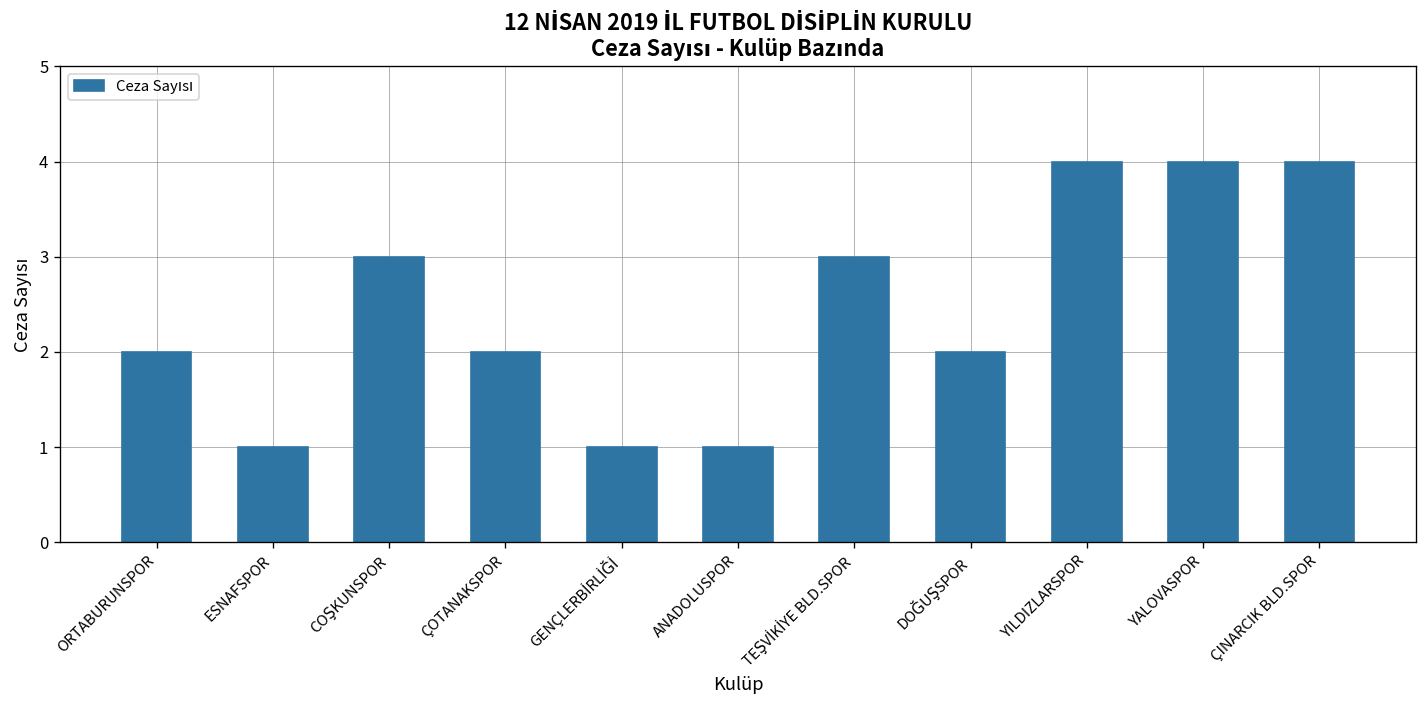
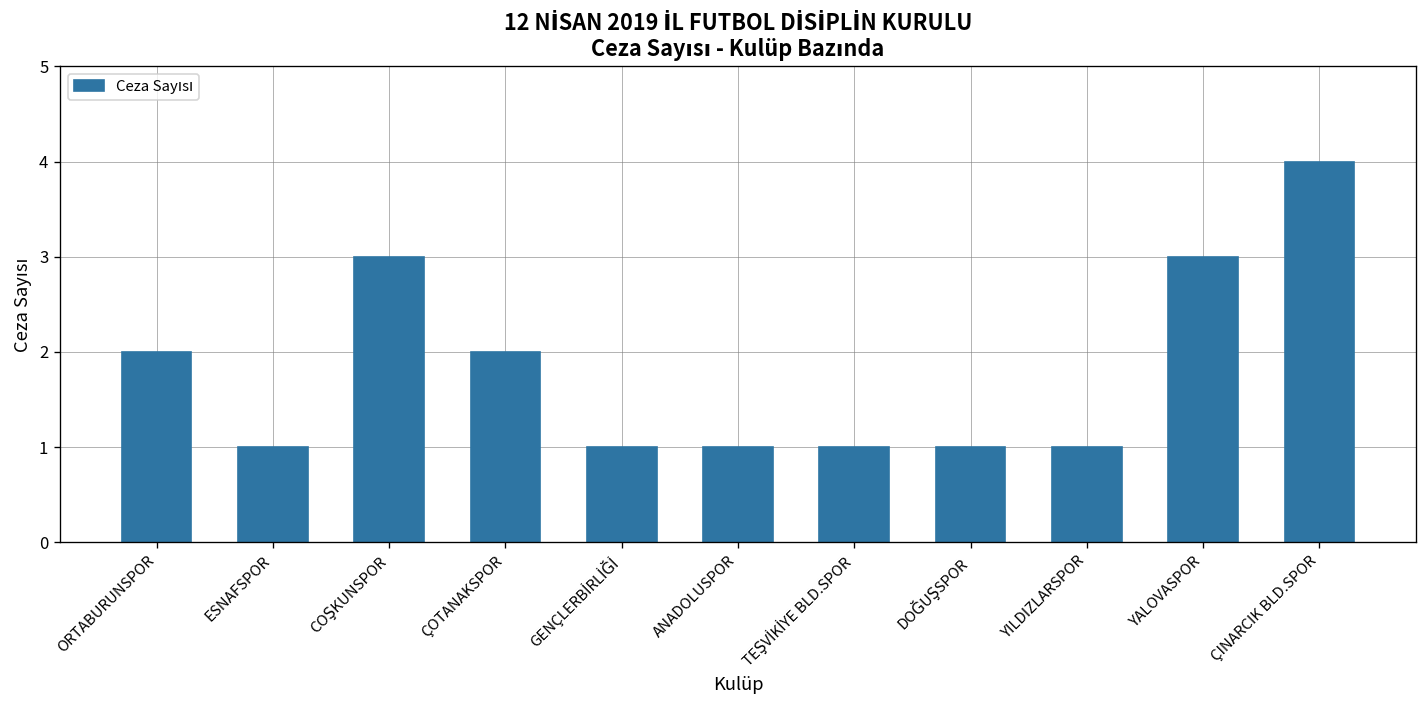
  {
    "ORTABURUNSPOR": 2,
    "ESNAFSPOR": 1,
    "COŞKUNSPOR": 3,
    "ÇOTANAKSPOR": 2,
    "GENÇLERBİRLİĞİ": 1,
    "ANADOLUSPOR": 1,
-   "TEŞVİKİYE BLD.SPOR": 3,
-   "DOĞUŞSPOR": 2,
-   "YILDIZLARSPOR": 4,
-   "YALOVASPOR": 4,
+   "TEŞVİKİYE BLD.SPOR": 1,
+   "DOĞUŞSPOR": 1,
+   "YILDIZLARSPOR": 1,
+   "YALOVASPOR": 3,
    "ÇINARCIK BLD.SPOR": 4
  }
